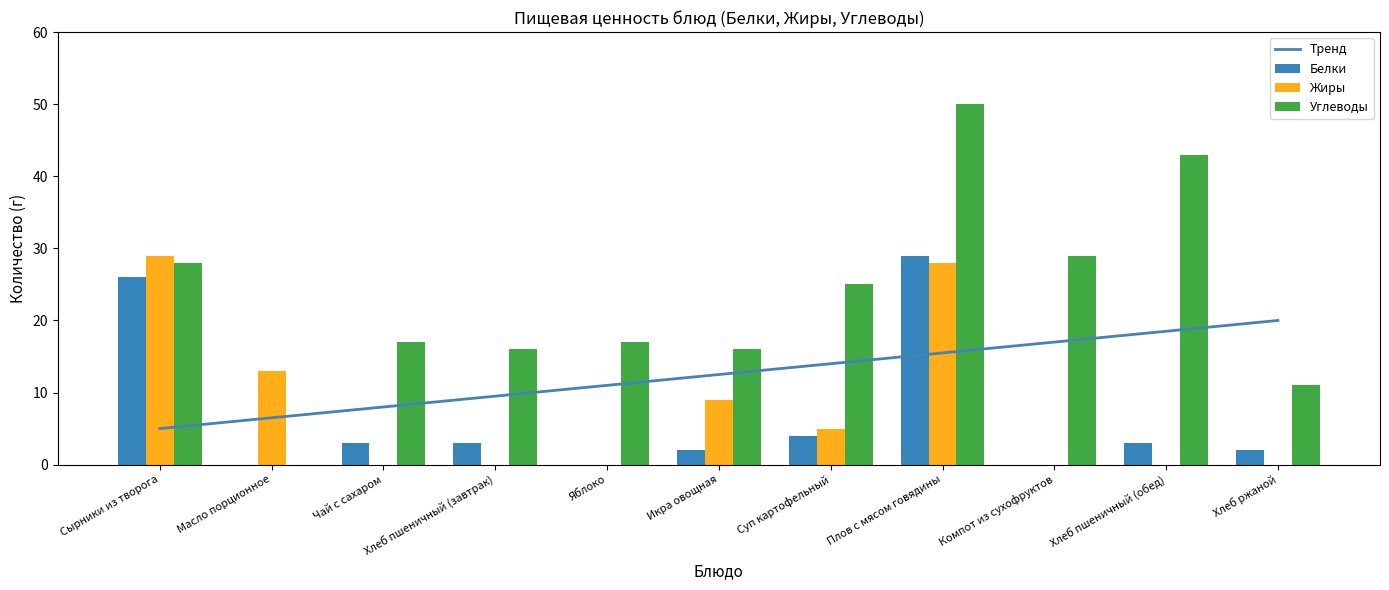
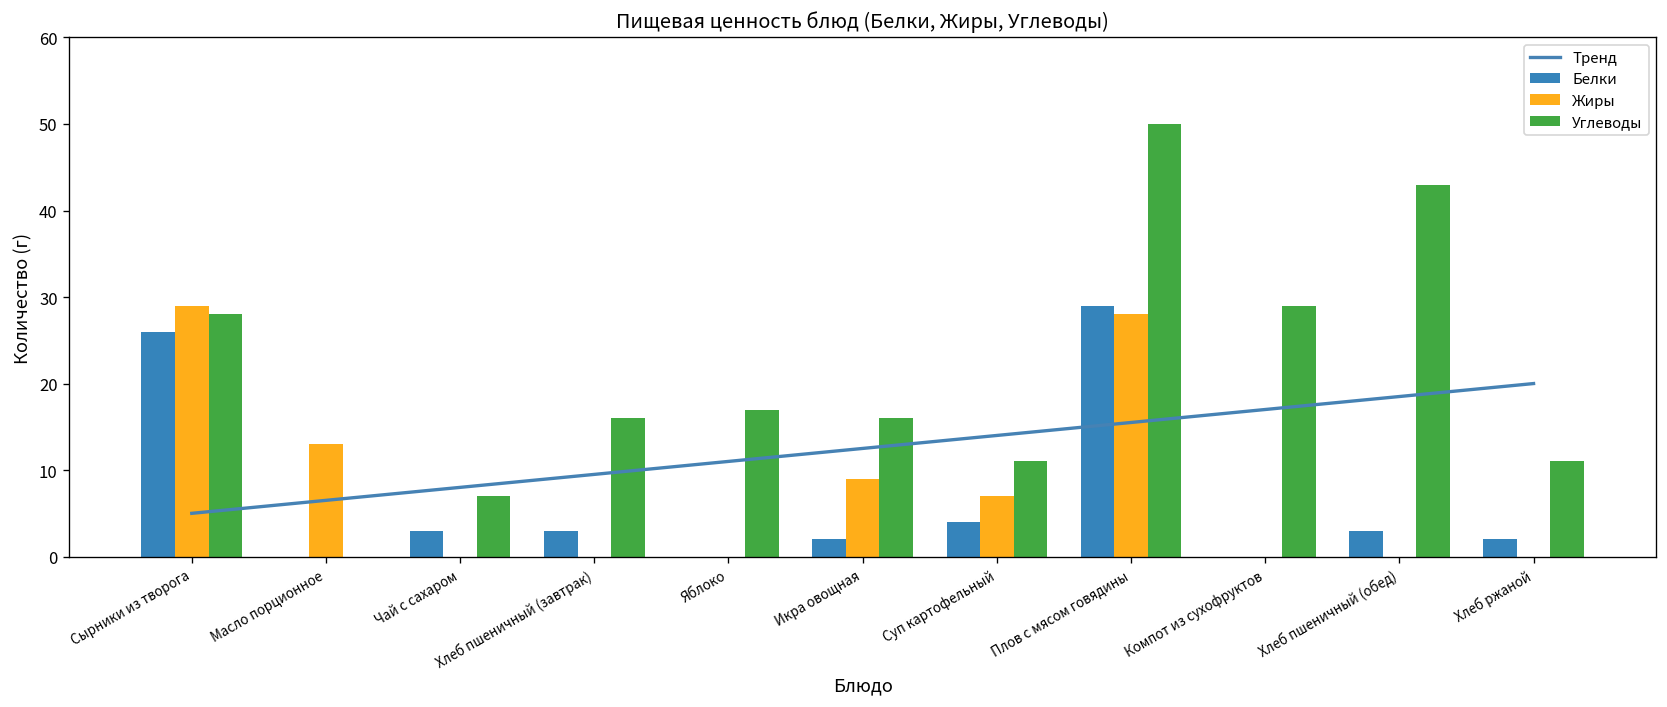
  {
    "Жиры": {
      "Сырники из творога": 29,
      "Масло порционное": 13,
      "Чай с сахаром": 0,
      "Хлеб пшеничный (завтрак)": 0,
      "Яблоко": 0,
      "Икра овощная": 9,
-     "Суп картофельный": 5,
+     "Суп картофельный": 7,
      "Плов с мясом говядины": 28,
      "Компот из сухофруктов": 0,
      "Хлеб пшеничный (обед)": 0,
      "Хлеб ржаной": 0
    },
    "Углеводы": {
      "Сырники из творога": 28,
      "Масло порционное": 0,
-     "Чай с сахаром": 17,
+     "Чай с сахаром": 7,
      "Хлеб пшеничный (завтрак)": 16,
      "Яблоко": 17,
      "Икра овощная": 16,
-     "Суп картофельный": 25,
+     "Суп картофельный": 11,
      "Плов с мясом говядины": 50,
      "Компот из сухофруктов": 29,
      "Хлеб пшеничный (обед)": 43,
      "Хлеб ржаной": 11
    }
  }
